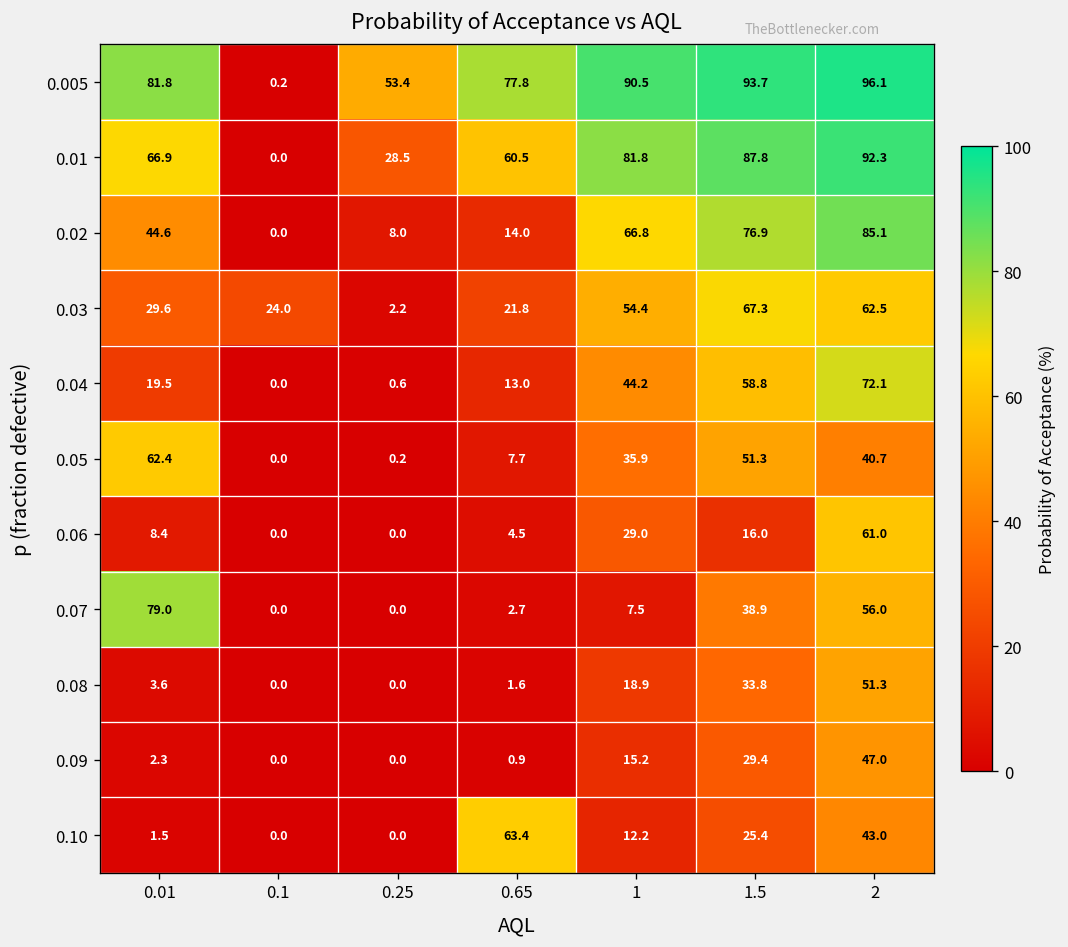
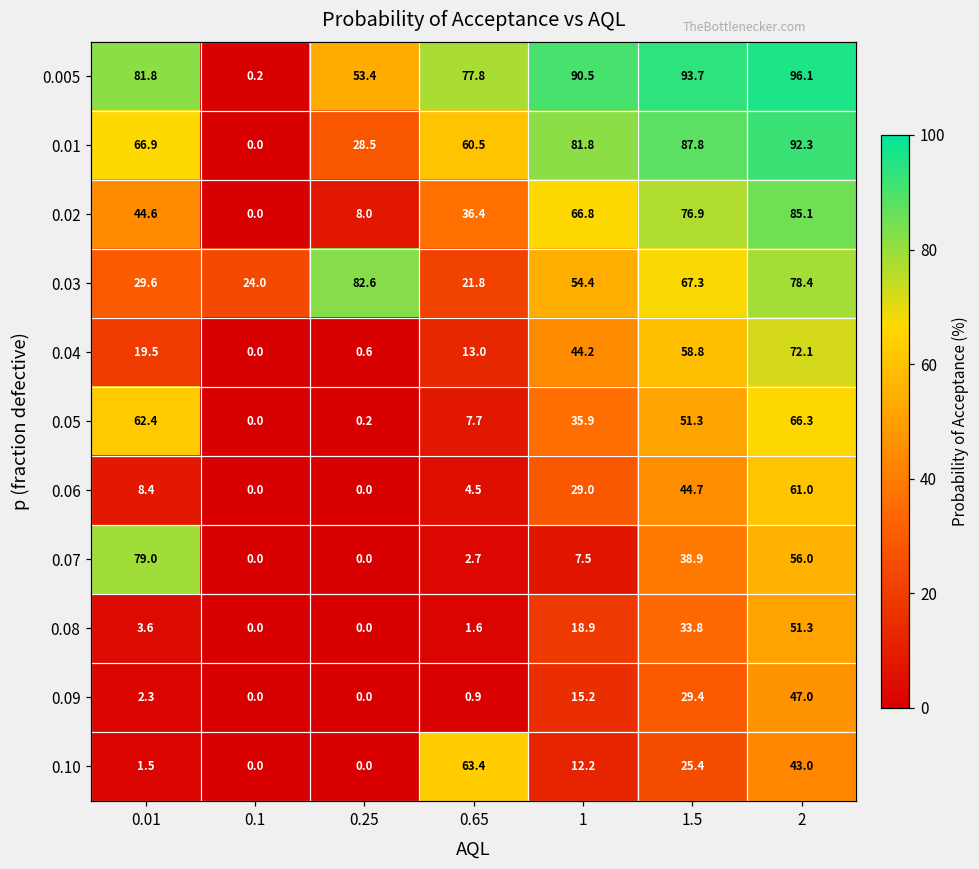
  {
    "0.005": {
      "0.01": 81.8,
      "0.1": 0.2,
      "0.25": 53.4,
      "0.65": 77.8,
      "1": 90.5,
      "1.5": 93.7,
      "2": 96.1
    },
    "0.01": {
      "0.01": 66.9,
      "0.1": 0.0,
      "0.25": 28.5,
      "0.65": 60.5,
      "1": 81.8,
      "1.5": 87.8,
      "2": 92.3
    },
    "0.02": {
      "0.01": 44.6,
      "0.1": 0.0,
      "0.25": 8.0,
-     "0.65": 14.0,
+     "0.65": 36.4,
      "1": 66.8,
      "1.5": 76.9,
      "2": 85.1
    },
    "0.03": {
      "0.01": 29.6,
      "0.1": 24.0,
-     "0.25": 2.2,
+     "0.25": 82.6,
      "0.65": 21.8,
      "1": 54.4,
      "1.5": 67.3,
-     "2": 62.5
+     "2": 78.4
    },
    "0.04": {
      "0.01": 19.5,
      "0.1": 0.0,
      "0.25": 0.6,
      "0.65": 13.0,
      "1": 44.2,
      "1.5": 58.8,
      "2": 72.1
    },
    "0.05": {
      "0.01": 62.4,
      "0.1": 0.0,
      "0.25": 0.2,
      "0.65": 7.7,
      "1": 35.9,
      "1.5": 51.3,
-     "2": 40.7
+     "2": 66.3
    },
    "0.06": {
      "0.01": 8.4,
      "0.1": 0.0,
      "0.25": 0.0,
      "0.65": 4.5,
      "1": 29.0,
-     "1.5": 16.0,
+     "1.5": 44.7,
      "2": 61.0
    },
    "0.07": {
      "0.01": 79.0,
      "0.1": 0.0,
      "0.25": 0.0,
      "0.65": 2.7,
      "1": 7.5,
      "1.5": 38.9,
      "2": 56.0
    },
    "0.08": {
      "0.01": 3.6,
      "0.1": 0.0,
      "0.25": 0.0,
      "0.65": 1.6,
      "1": 18.9,
      "1.5": 33.8,
      "2": 51.3
    },
    "0.09": {
      "0.01": 2.3,
      "0.1": 0.0,
      "0.25": 0.0,
      "0.65": 0.9,
      "1": 15.2,
      "1.5": 29.4,
      "2": 47.0
    },
    "0.10": {
      "0.01": 1.5,
      "0.1": 0.0,
      "0.25": 0.0,
      "0.65": 63.4,
      "1": 12.2,
      "1.5": 25.4,
      "2": 43.0
    }
  }
